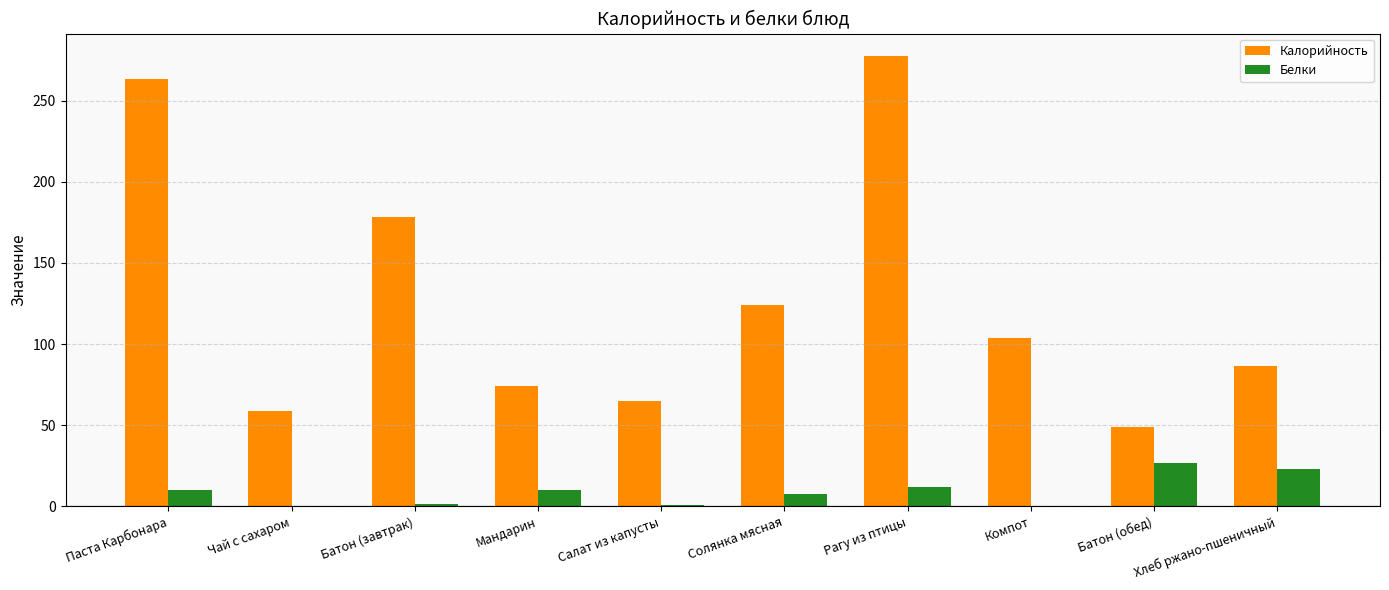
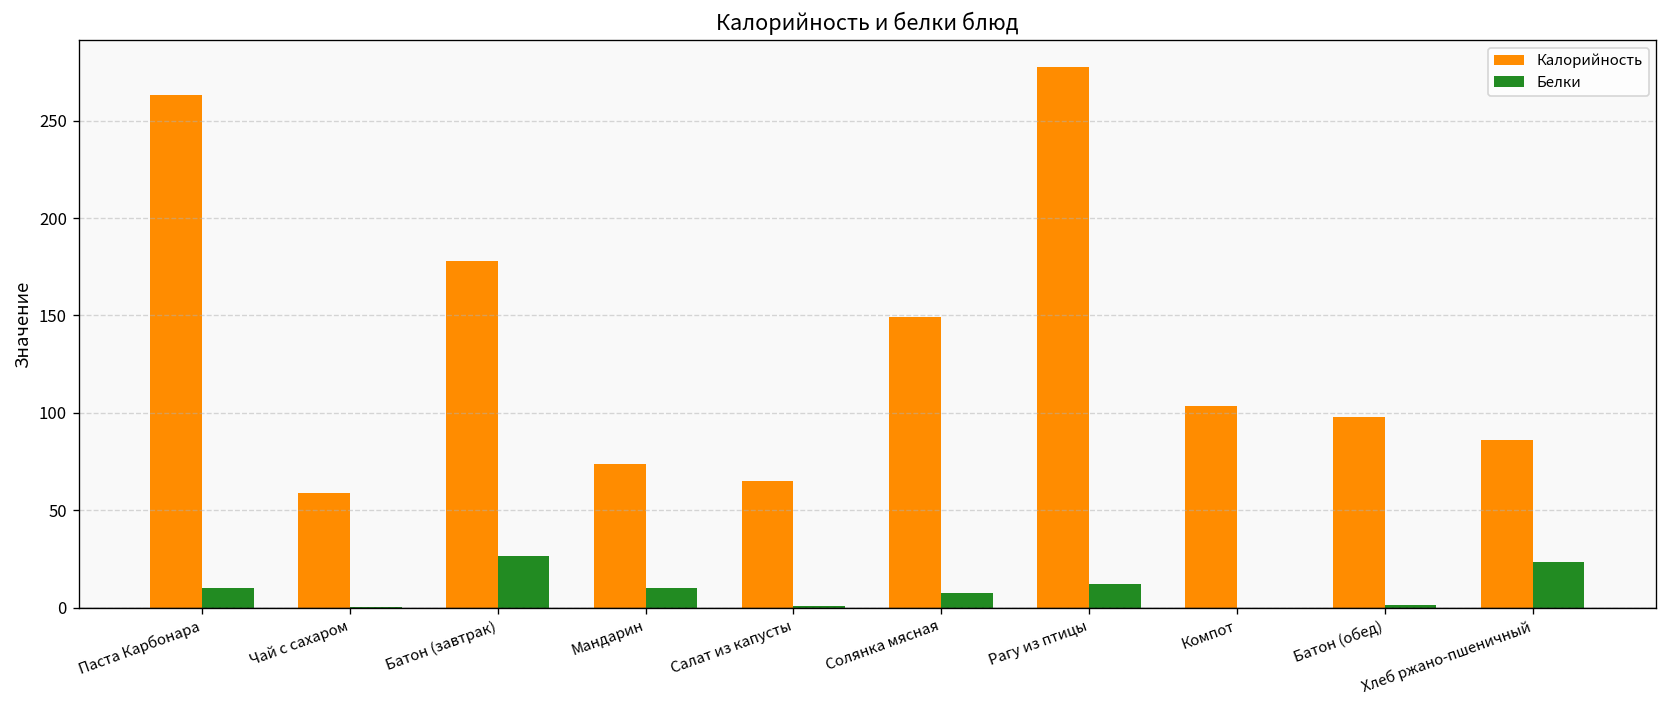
  {
    "Калорийность": {
      "Паста Карбонара": 263,
      "Чай с сахаром": 59,
      "Батон (завтрак)": 178,
      "Мандарин": 74,
      "Салат из капусты": 65,
-     "Солянка мясная": 124,
+     "Солянка мясная": 149,
      "Рагу из птицы": 277,
      "Компот": 104,
-     "Батон (обед)": 49,
+     "Батон (обед)": 98,
      "Хлеб ржано-пшеничный": 86
    },
    "Белки": {
      "Паста Карбонара": 10,
-     "Батон (завтрак)": 1,
+     "Батон (завтрак)": 26,
      "Мандарин": 10,
      "Солянка мясная": 7,
      "Рагу из птицы": 12,
-     "Батон (обед)": 27,
+     "Батон (обед)": 2,
      "Хлеб ржано-пшеничный": 23
    }
  }
